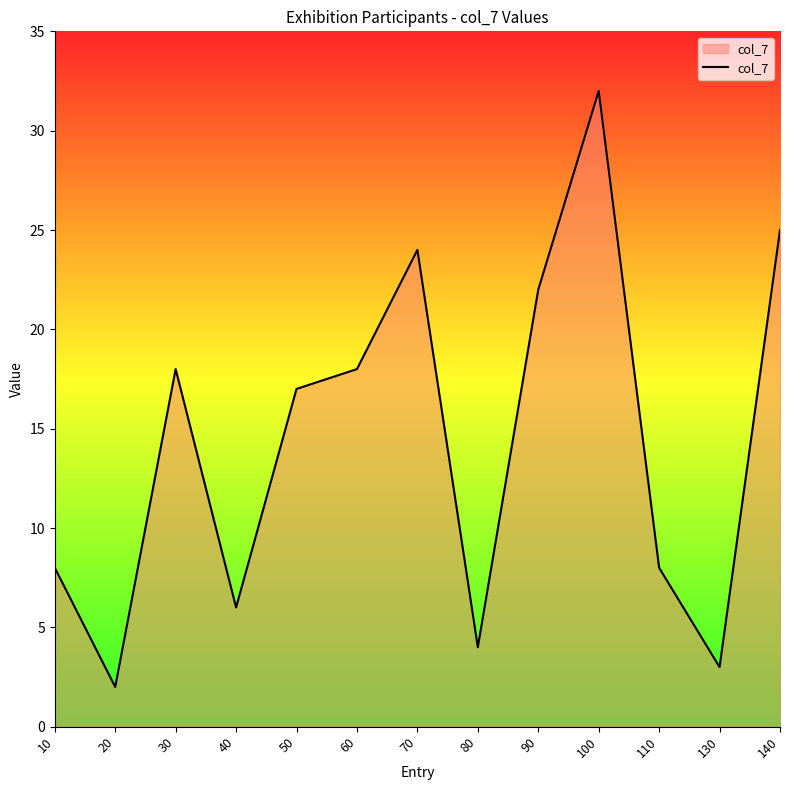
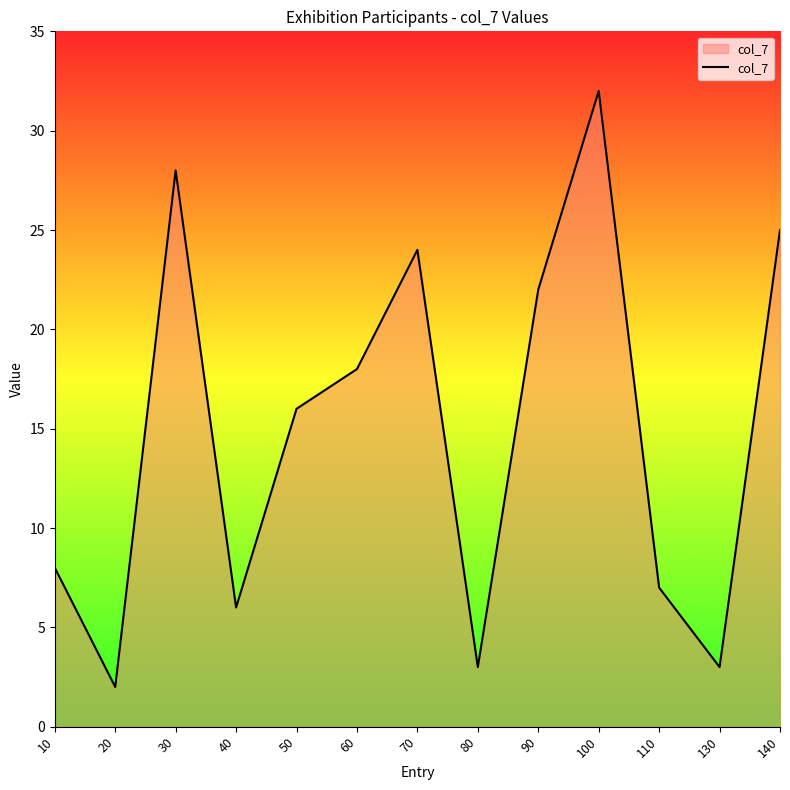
  {
    "10": 8,
    "20": 2,
-   "30": 18,
+   "30": 28,
    "40": 6,
-   "50": 17,
+   "50": 16,
    "60": 18,
    "70": 24,
-   "80": 4,
+   "80": 3,
    "90": 22,
    "100": 32,
-   "110": 8,
+   "110": 7,
    "130": 3,
    "140": 25
  }
